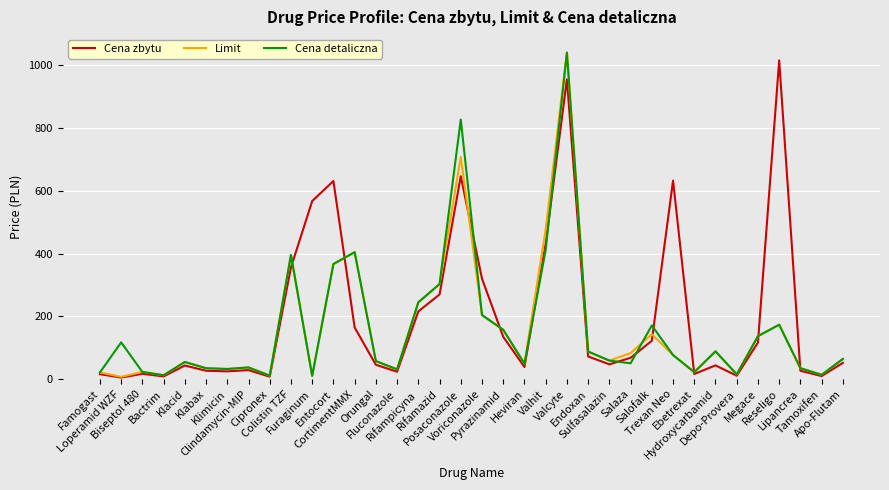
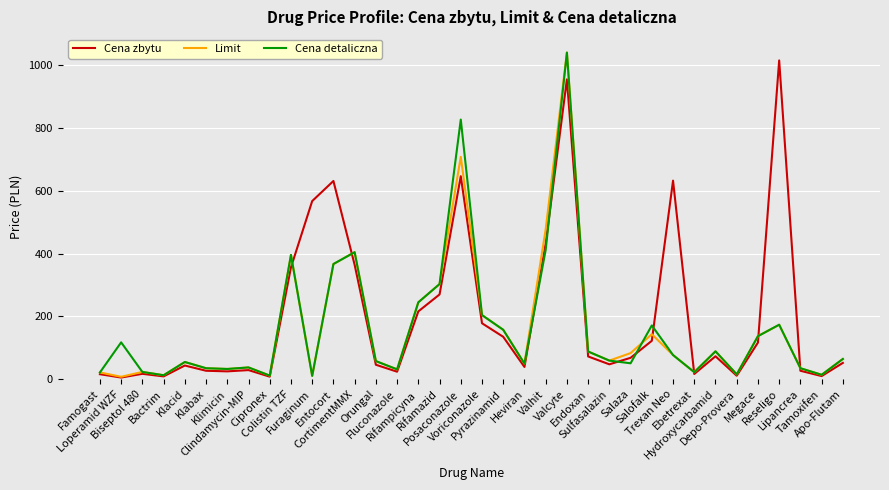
  {
    "Cena zbytu": {
      "Klacid": 40,
      "Klabax": 30,
      "Clindamycin-MIP": 30,
      "Colistin TZF": 360,
      "Furaginum": 570,
      "Entocort": 630,
-     "CortimentMMX": 160,
+     "CortimentMMX": 360,
      "Orungal": 50,
      "Rifampicyna": 220,
      "Rifamazid": 270,
      "Posaconazole": 650,
-     "Voriconazole": 320,
+     "Voriconazole": 180,
      "Pyrazinamid": 140,
      "Heviran": 40,
      "Valhit": 430,
      "Valcyte": 960,
      "Endoxan": 70,
      "Sulfasalazin": 50,
      "Salaza": 70,
      "Salofalk": 120,
      "Trexan Neo": 630,
-     "Hydroxycarbamid": 40,
+     "Hydroxycarbamid": 70,
      "Megace": 120,
      "Reseligo": 1020,
      "Lipancrea": 30,
      "Apo-Flutam": 50
    },
    "Limit": {
      "Posaconazole": 710,
      "Valhit": 480,
      "Salaza": 80,
      "Salofalk": 140
    },
    "Cena detaliczna": {
      "Loperamid WZF": 120,
      "Posaconazole": 830,
      "Valhit": 410,
      "Salaza": 50,
      "Salofalk": 170
    }
  }
